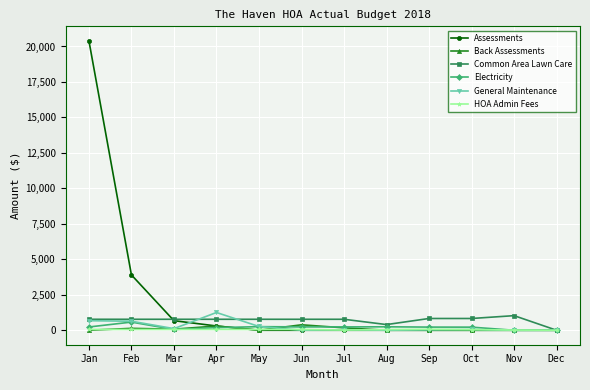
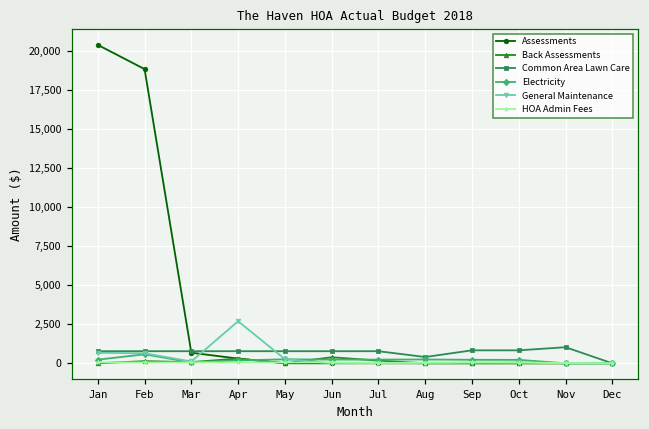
  {
    "Assessments": {
      "Jan": "20,400",
-     "Feb": "3,900"
+     "Feb": "18,800"
    },
    "General Maintenance": {
-     "Apr": "1,300"
+     "Apr": "2,700"
    }
  }
